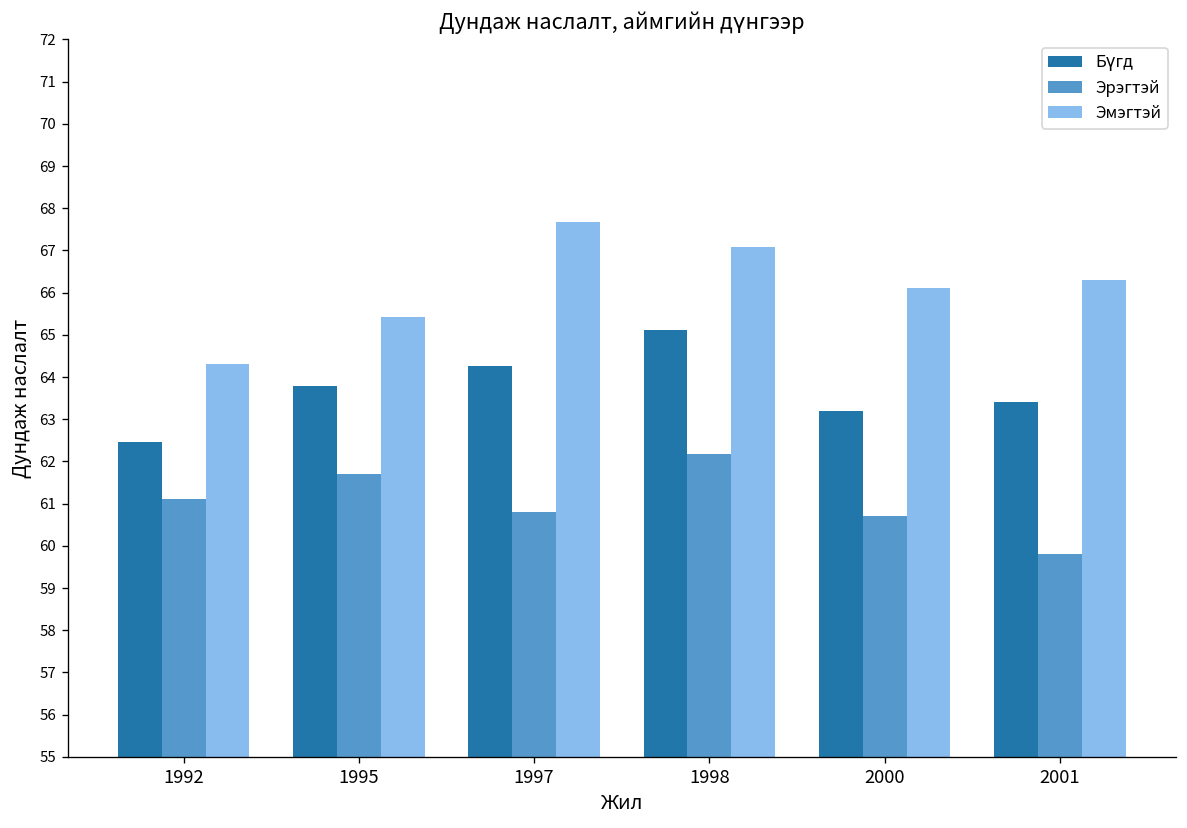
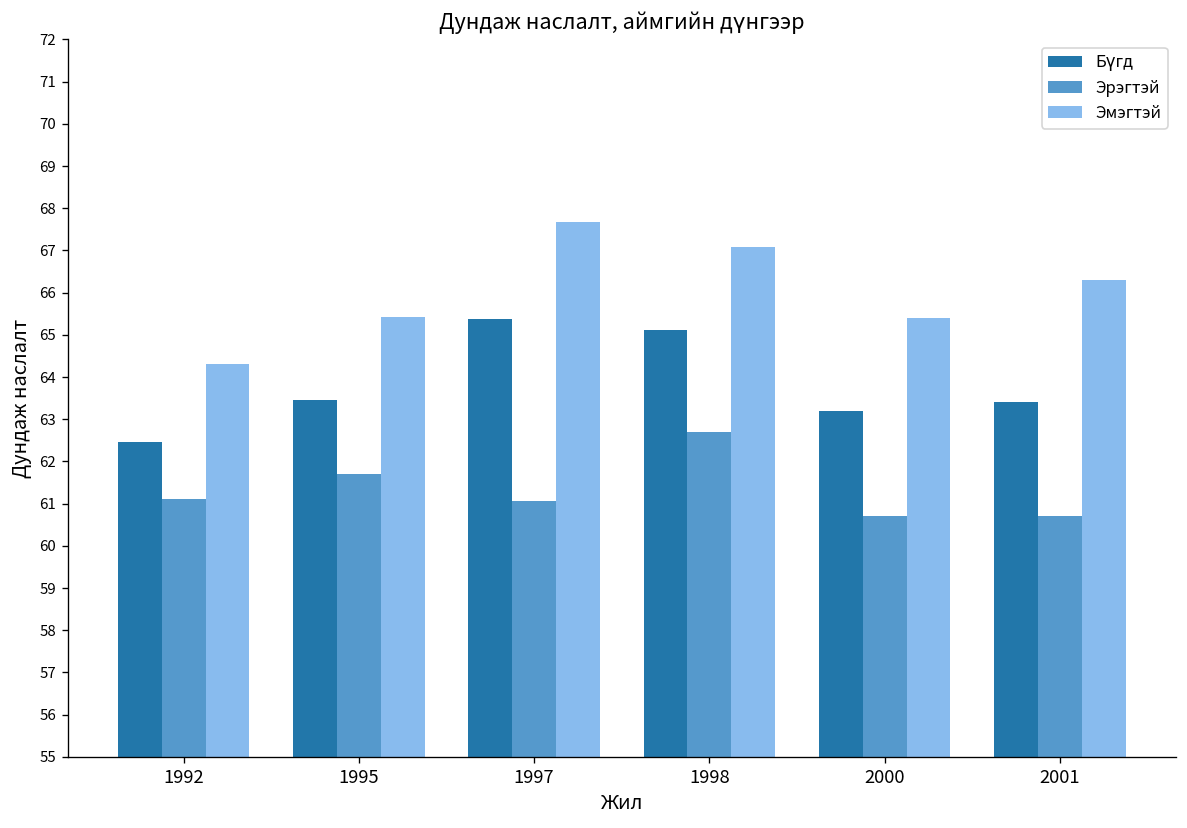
  {
    "Бүгд": {
      "1992": 62.5,
-     "1995": 63.8,
-     "1997": 64.3,
+     "1995": 63.5,
+     "1997": 65.4,
      "1998": 65.1,
      "2000": 63.2,
      "2001": 63.4
    },
    "Эрэгтэй": {
      "1992": 61.1,
      "1995": 61.7,
-     "1997": 60.8,
-     "1998": 62.2,
+     "1997": 61.1,
+     "1998": 62.7,
      "2000": 60.7,
-     "2001": 59.8
+     "2001": 60.7
    },
    "Эмэгтэй": {
      "1992": 64.3,
      "1995": 65.4,
      "1997": 67.7,
      "1998": 67.1,
-     "2000": 66.1,
+     "2000": 65.4,
      "2001": 66.3
    }
  }
